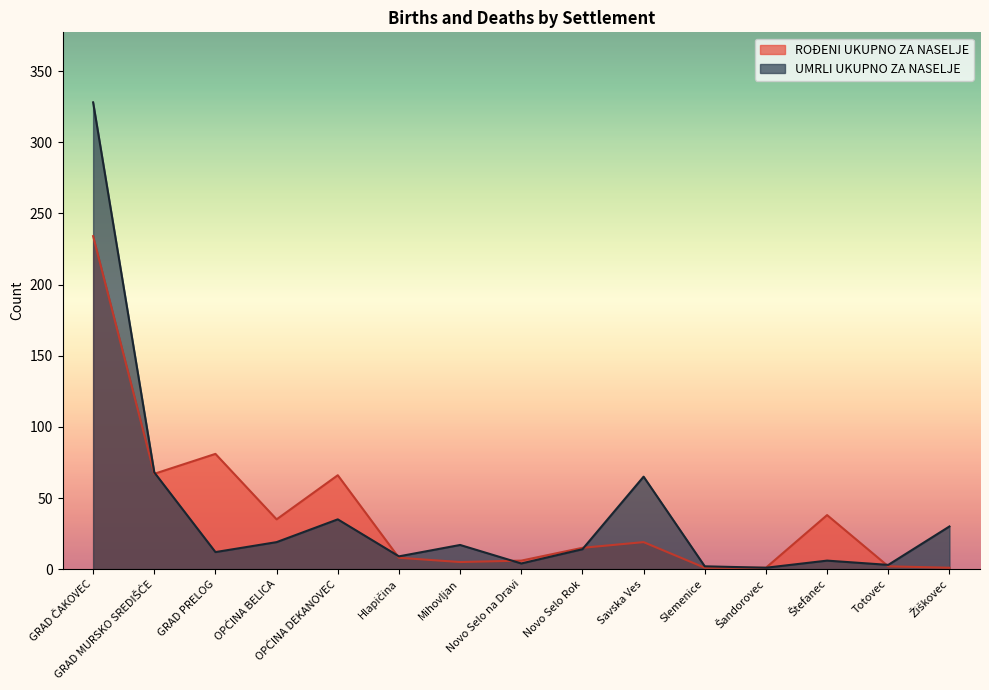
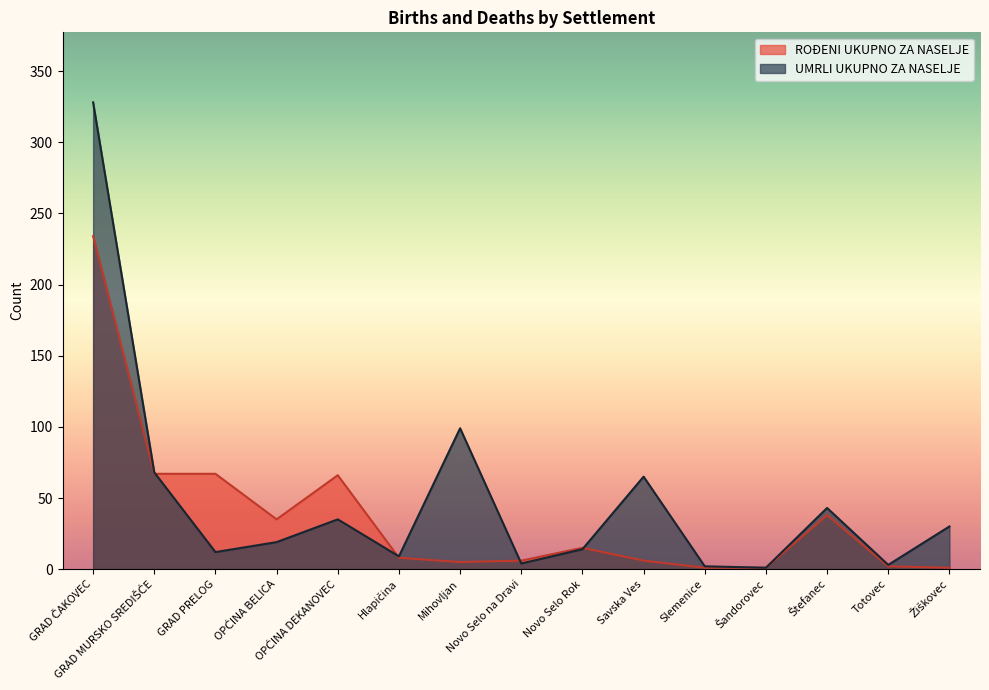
  {
    "ROĐENI UKUPNO ZA NASELJE": {
      "GRAD ČAKOVEC": 234,
-     "GRAD PRELOG": 81,
+     "GRAD PRELOG": 67,
      "OPĆINA BELICA": 35,
      "OPĆINA DEKANOVEC": 66,
      "Mihovljan": 5,
      "Novo Selo na Dravi": 6,
-     "Savska Ves": 19,
+     "Savska Ves": 6,
      "Štefanec": 38,
      "Žiškovec": 1
    },
    "UMRLI UKUPNO ZA NASELJE": {
      "GRAD ČAKOVEC": 328,
      "GRAD PRELOG": 12,
      "OPĆINA BELICA": 19,
      "OPĆINA DEKANOVEC": 35,
-     "Mihovljan": 17,
+     "Mihovljan": 99,
      "Novo Selo na Dravi": 4,
      "Savska Ves": 65,
-     "Štefanec": 6,
+     "Štefanec": 43,
      "Žiškovec": 30
    }
  }
